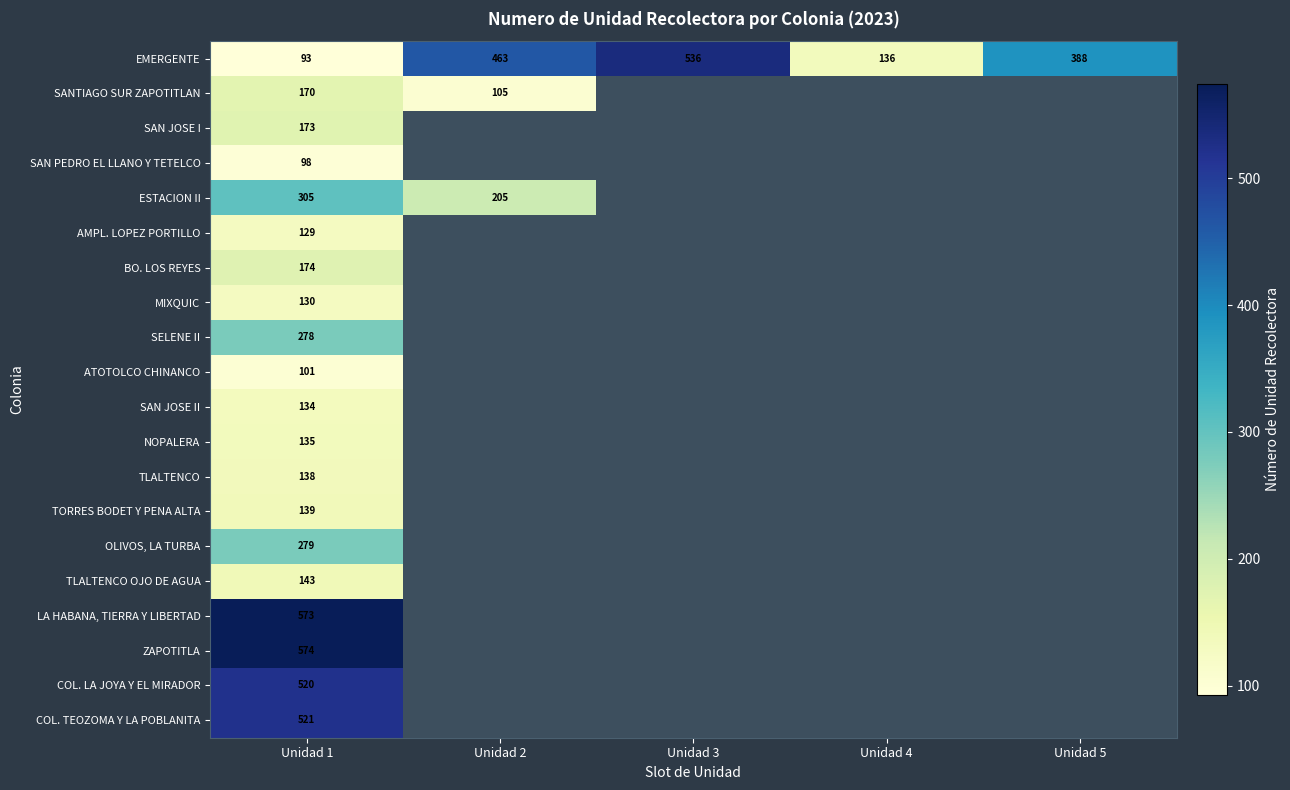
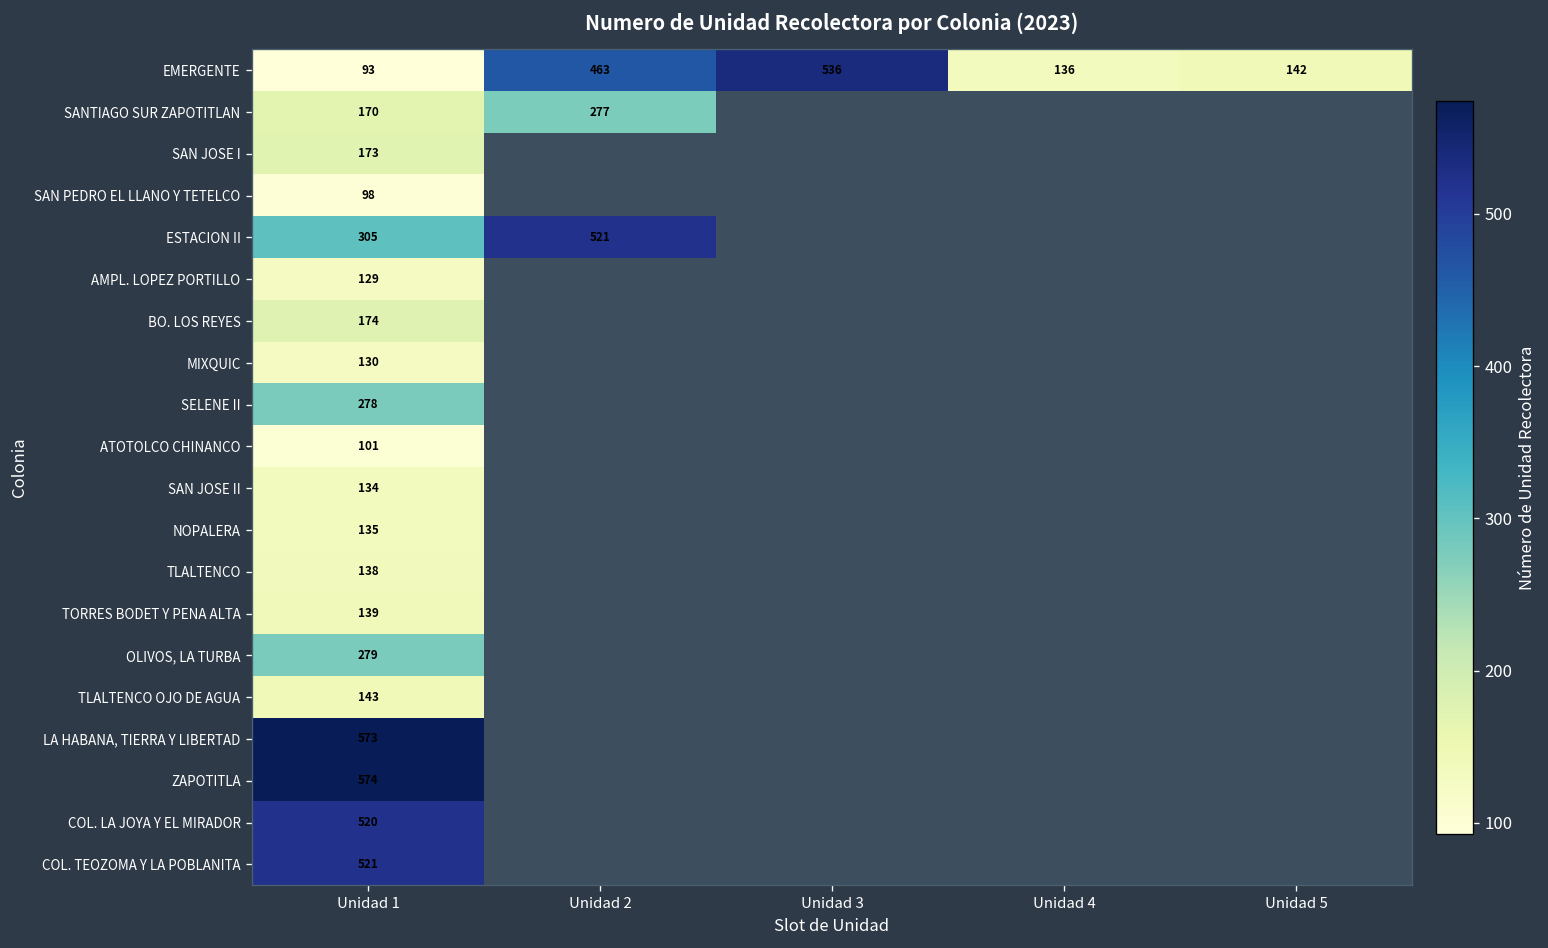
  {
    "EMERGENTE": {
      "Unidad 1": 93,
      "Unidad 2": 463,
      "Unidad 3": 536,
      "Unidad 4": 136,
-     "Unidad 5": 388
+     "Unidad 5": 142
    },
    "SANTIAGO SUR ZAPOTITLAN": {
      "Unidad 1": 170,
-     "Unidad 2": 105
+     "Unidad 2": 277
    },
    "SAN JOSE I": {
      "Unidad 1": 173
    },
    "SAN PEDRO EL LLANO Y TETELCO": {
      "Unidad 1": 98
    },
    "ESTACION II": {
      "Unidad 1": 305,
-     "Unidad 2": 205
+     "Unidad 2": 521
    },
    "AMPL. LOPEZ PORTILLO": {
      "Unidad 1": 129
    },
    "BO. LOS REYES": {
      "Unidad 1": 174
    },
    "MIXQUIC": {
      "Unidad 1": 130
    },
    "SELENE II": {
      "Unidad 1": 278
    },
    "ATOTOLCO CHINANCO": {
      "Unidad 1": 101
    },
    "SAN JOSE II": {
      "Unidad 1": 134
    },
    "NOPALERA": {
      "Unidad 1": 135
    },
    "TLALTENCO": {
      "Unidad 1": 138
    },
    "TORRES BODET Y PENA ALTA": {
      "Unidad 1": 139
    },
    "OLIVOS, LA TURBA": {
      "Unidad 1": 279
    },
    "TLALTENCO OJO DE AGUA": {
      "Unidad 1": 143
    },
    "LA HABANA, TIERRA Y LIBERTAD": {
      "Unidad 1": 573
    },
    "ZAPOTITLA": {
      "Unidad 1": 574
    },
    "COL. LA JOYA Y EL MIRADOR": {
      "Unidad 1": 520
    },
    "COL. TEOZOMA Y LA POBLANITA": {
      "Unidad 1": 521
    }
  }
